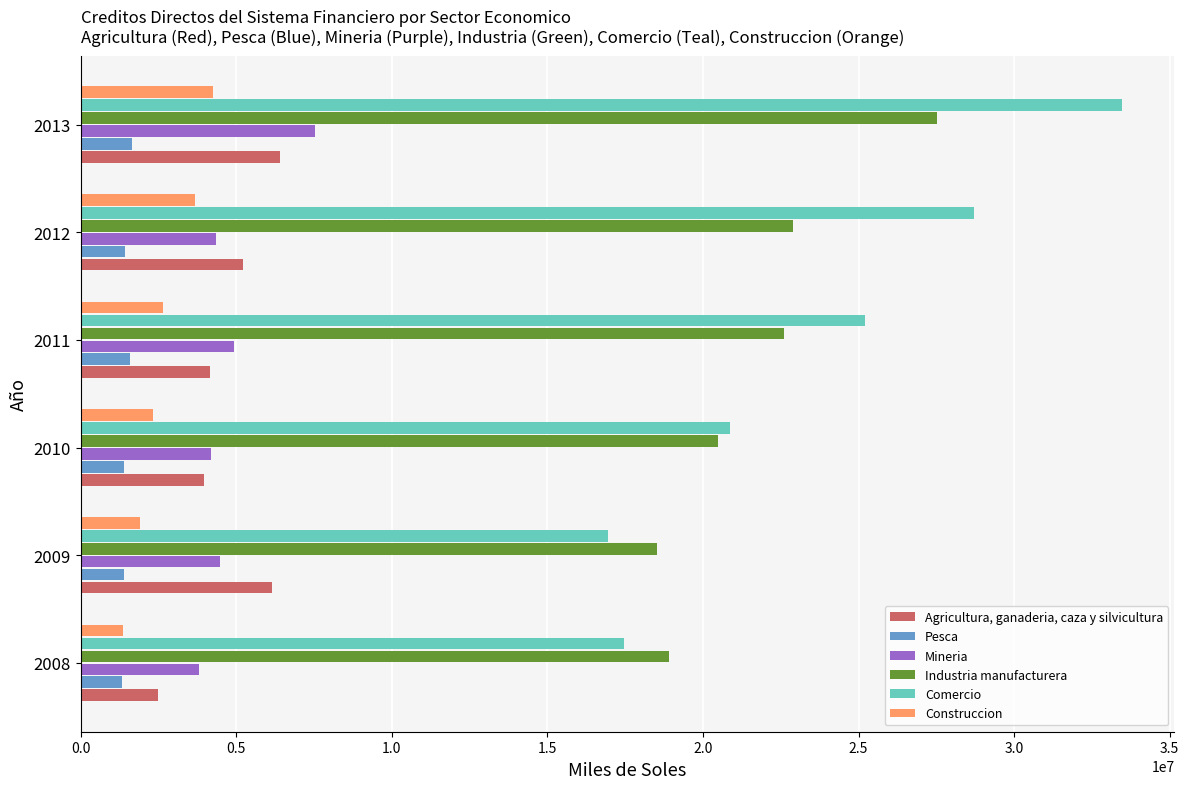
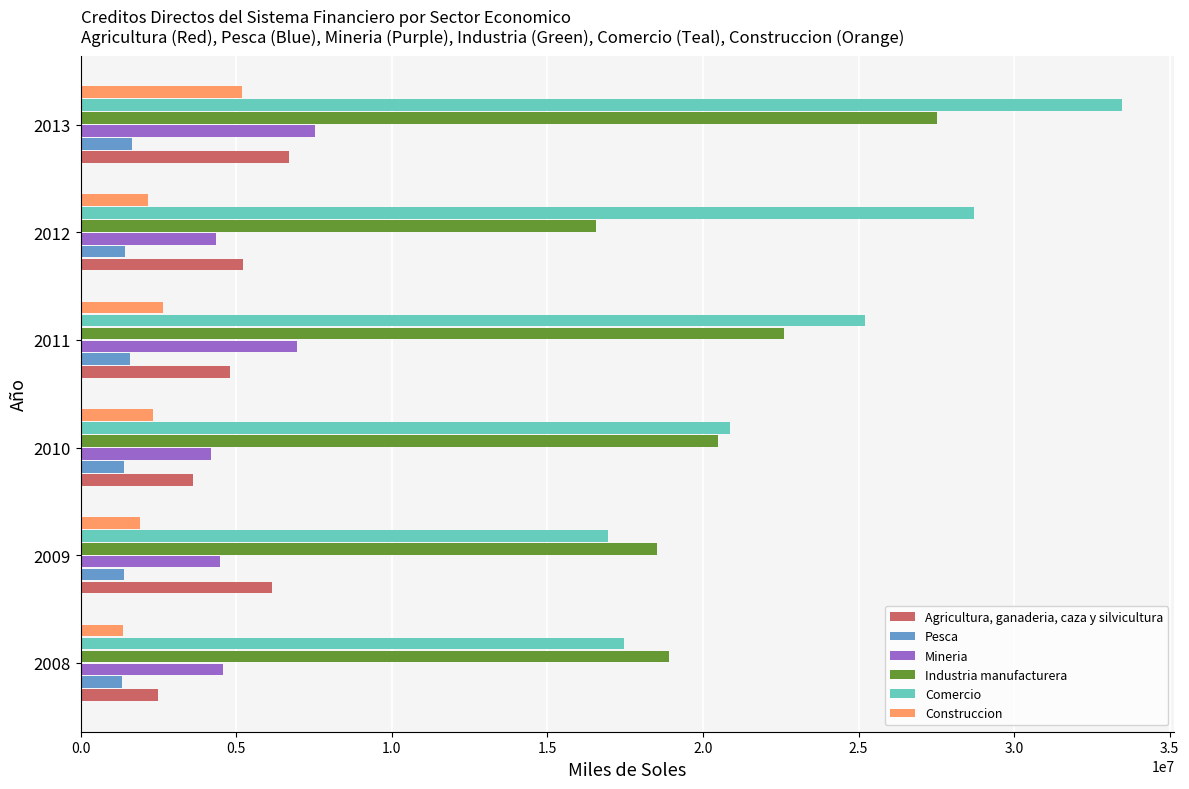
  {
    "Agricultura, ganaderia, caza y silvicultura": {
-     "2013": 6400000,
+     "2013": 6700000,
      "2012": 5200000,
-     "2011": 4200000,
-     "2010": 4000000,
+     "2011": 4800000,
+     "2010": 3600000,
      "2009": 6200000,
      "2008": 2500000
    },
    "Mineria": {
      "2013": 7500000,
      "2012": 4300000,
-     "2011": 4900000,
+     "2011": 6900000,
      "2010": 4200000,
      "2009": 4500000,
-     "2008": 3800000
+     "2008": 4600000
    },
    "Industria manufacturera": {
      "2013": 27500000,
-     "2012": 22900000,
+     "2012": 16600000,
      "2011": 22600000,
      "2010": 20500000,
      "2009": 18500000,
      "2008": 18900000
    },
    "Construccion": {
-     "2013": 4200000,
-     "2012": 3700000,
+     "2013": 5200000,
+     "2012": 2200000,
      "2011": 2600000,
      "2010": 2300000,
      "2009": 1900000,
      "2008": 1400000
    }
  }
